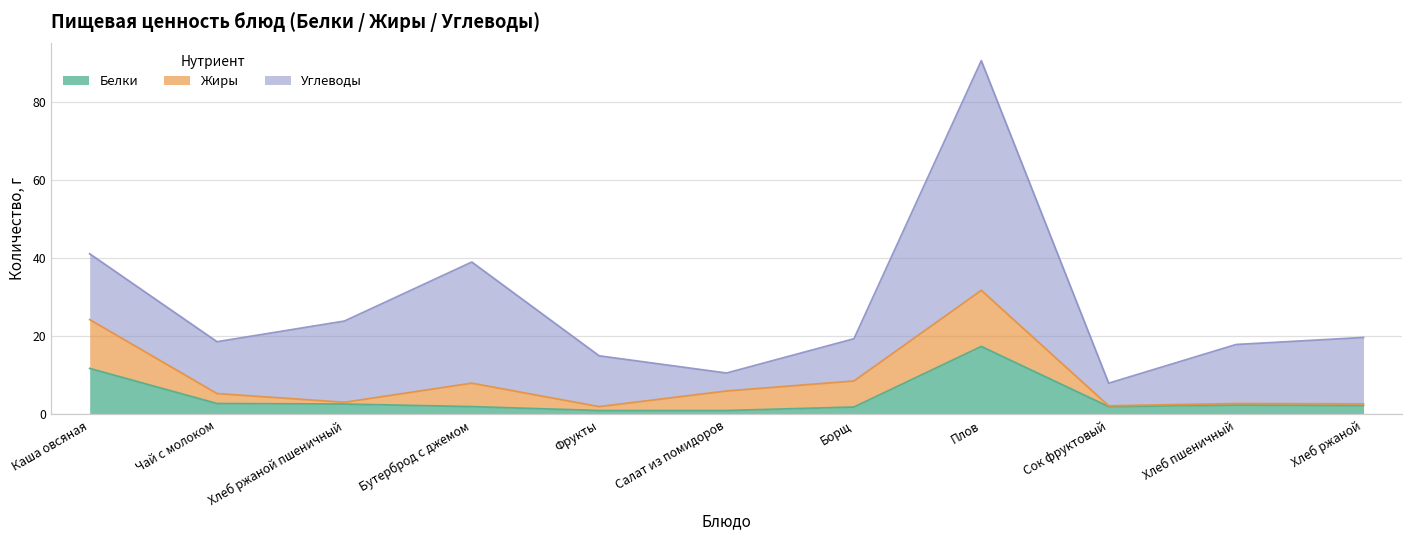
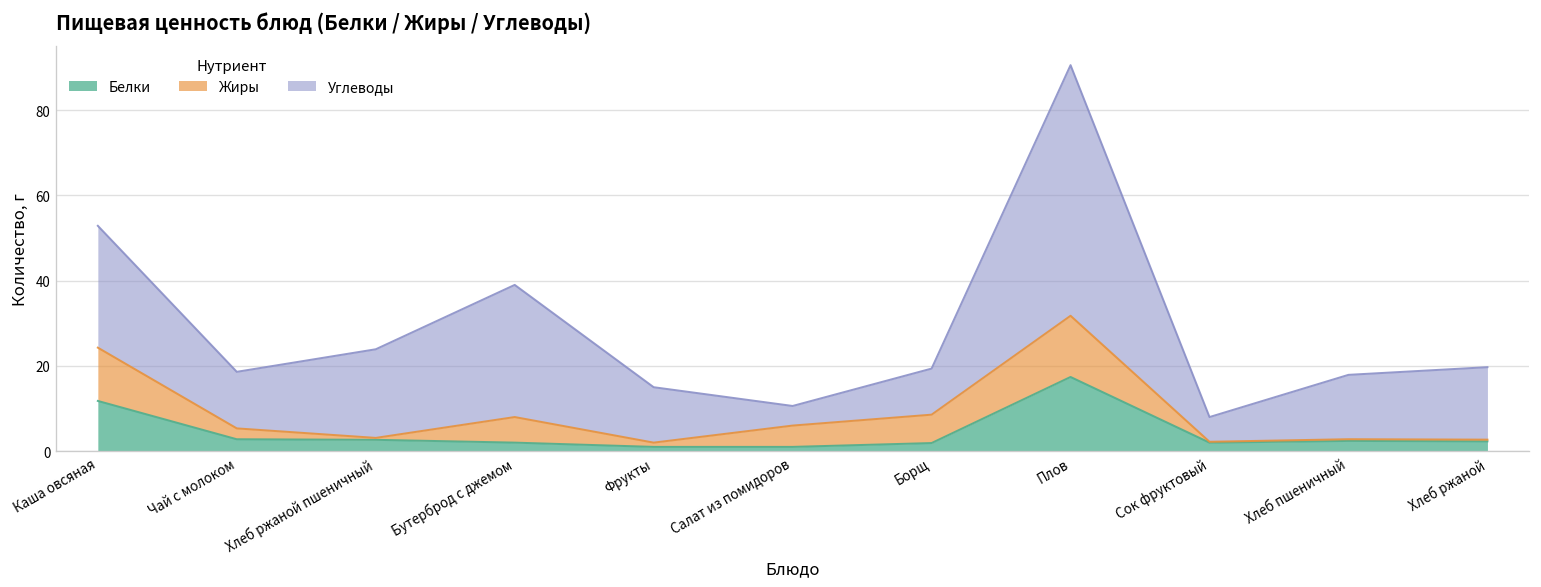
  {
    "Белки": {
      "Каша овсяная": 12,
      "Чай с молоком": 3,
      "Бутерброд с джемом": 2,
      "Фрукты": 1,
      "Салат из помидоров": 1,
      "Борщ": 2,
      "Плов": 17
    },
    "Жиры": {
      "Каша овсяная": 13,
      "Чай с молоком": 3,
      "Бутерброд с джемом": 6,
      "Фрукты": 1,
      "Салат из помидоров": 5,
      "Борщ": 7,
      "Плов": 14
    },
    "Углеводы": {
-     "Каша овсяная": 17,
+     "Каша овсяная": 29,
      "Чай с молоком": 13,
      "Хлеб ржаной пшеничный": 21,
      "Бутерброд с джемом": 31,
      "Фрукты": 13,
      "Салат из помидоров": 5,
      "Борщ": 11,
      "Плов": 59,
      "Сок фруктовый": 6,
      "Хлеб пшеничный": 15,
      "Хлеб ржаной": 17
    }
  }
